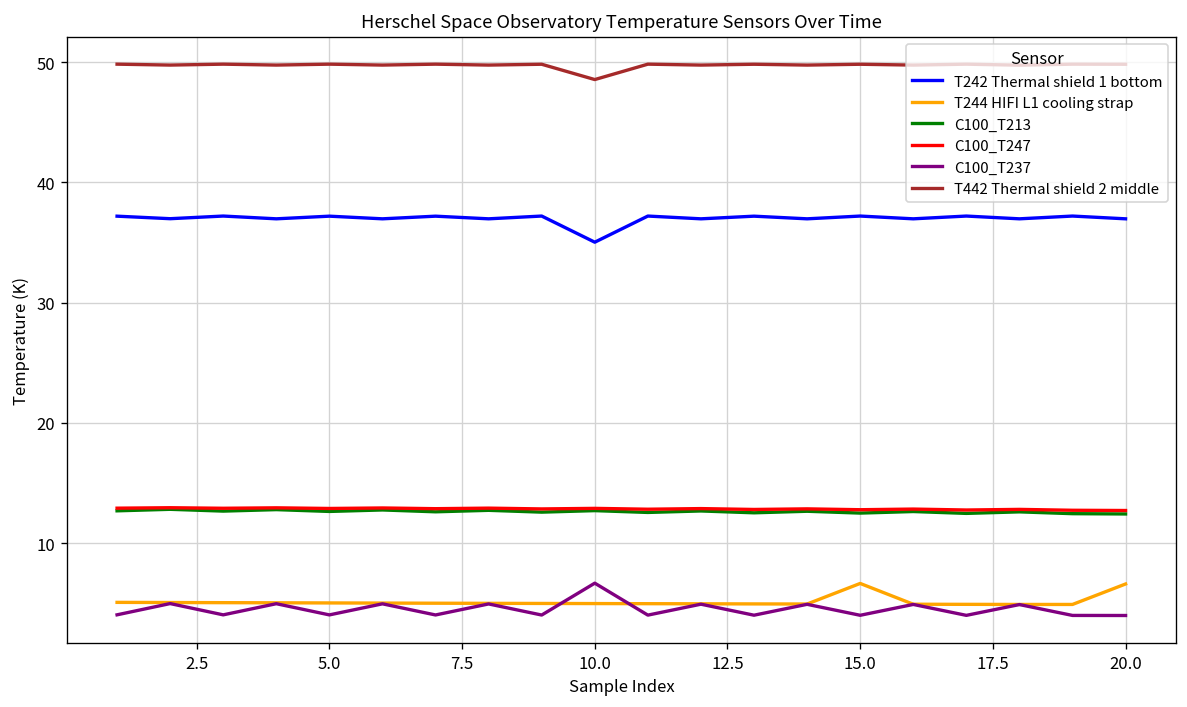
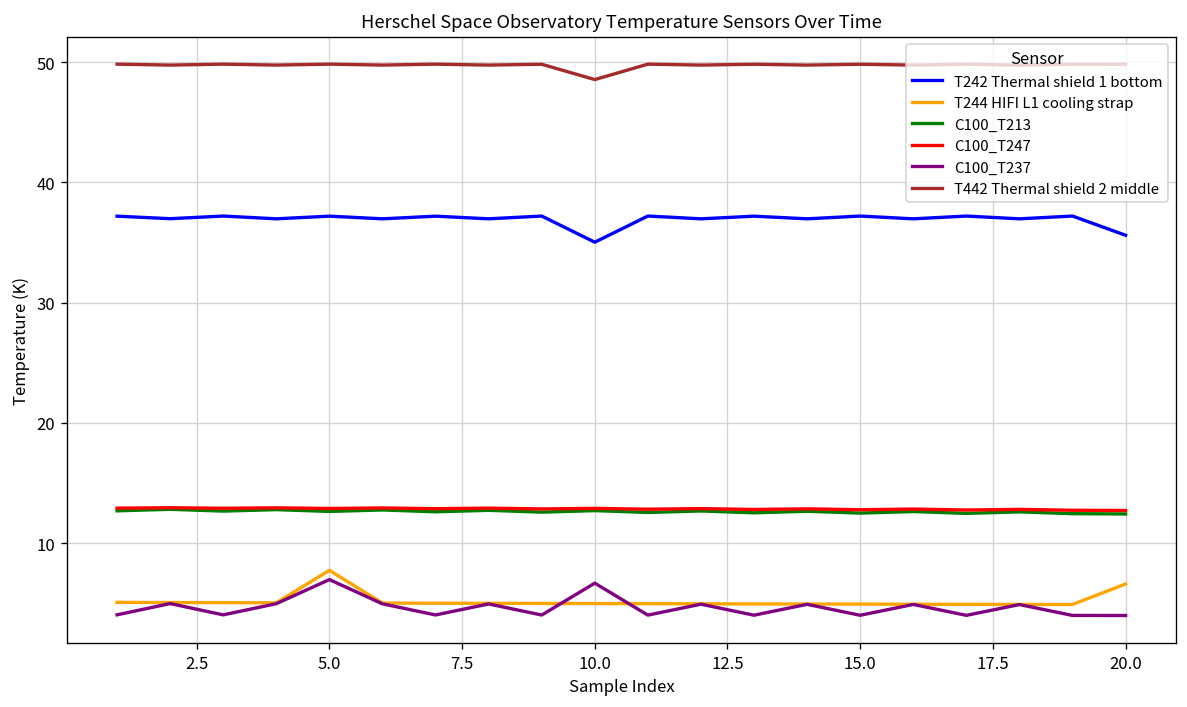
  {
    "T242 Thermal shield 1 bottom": {
      "5.0": 37.2,
      "10.0": 35.0,
      "15.0": 37.2,
-     "20.0": 37.0
+     "20.0": 35.6
    },
    "T244 HIFI L1 cooling strap": {
-     "5.0": 5.0,
+     "5.0": 7.7,
      "10.0": 5.0,
-     "15.0": 6.6,
+     "15.0": 4.9,
      "20.0": 6.6
    },
    "C100_T213": {
      "15.0": 12.5,
      "20.0": 12.4
    },
    "C100_T247": {
      "15.0": 12.8,
      "20.0": 12.7
    },
    "C100_T237": {
-     "5.0": 4.0,
+     "5.0": 7.0,
      "10.0": 6.7,
      "15.0": 4.0,
      "20.0": 4.0
    },
    "T442 Thermal shield 2 middle": {
      "5.0": 49.8,
      "10.0": 48.6,
      "15.0": 49.8
    }
  }
